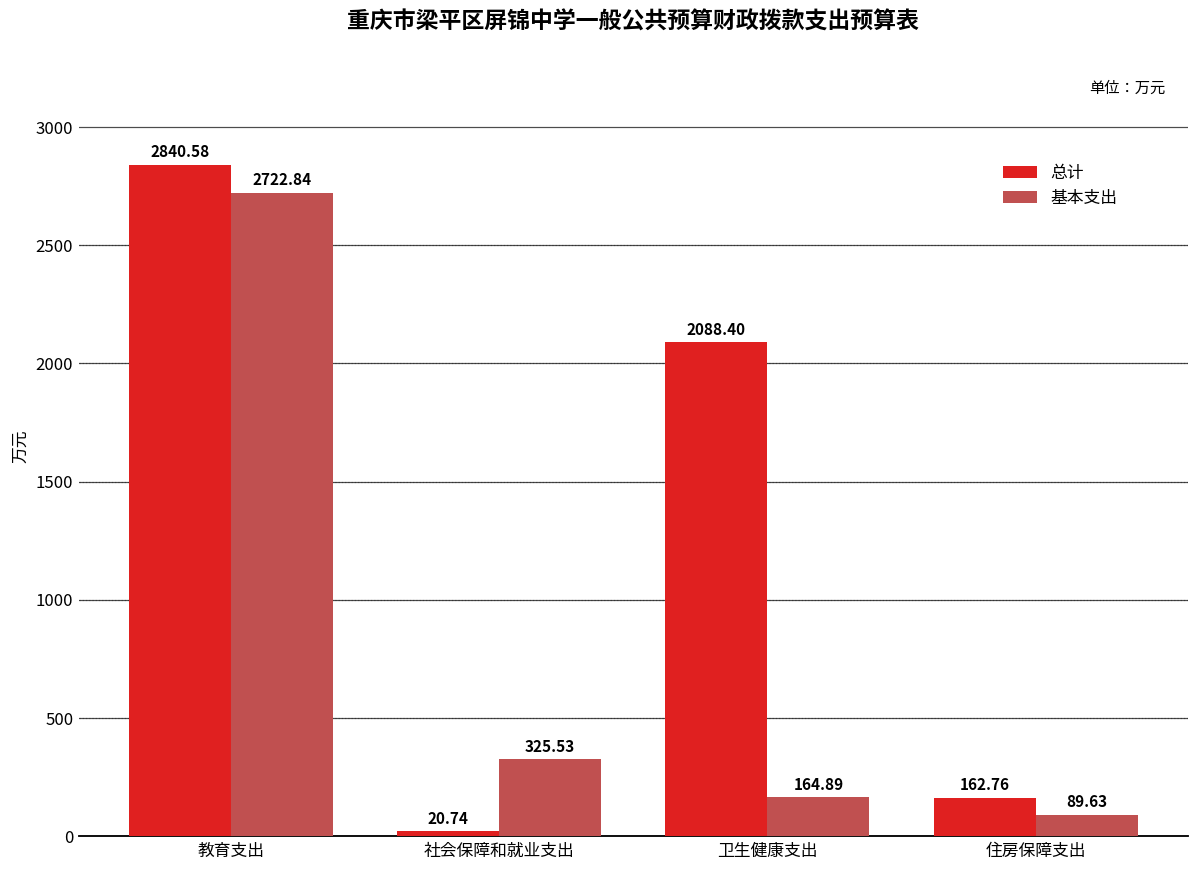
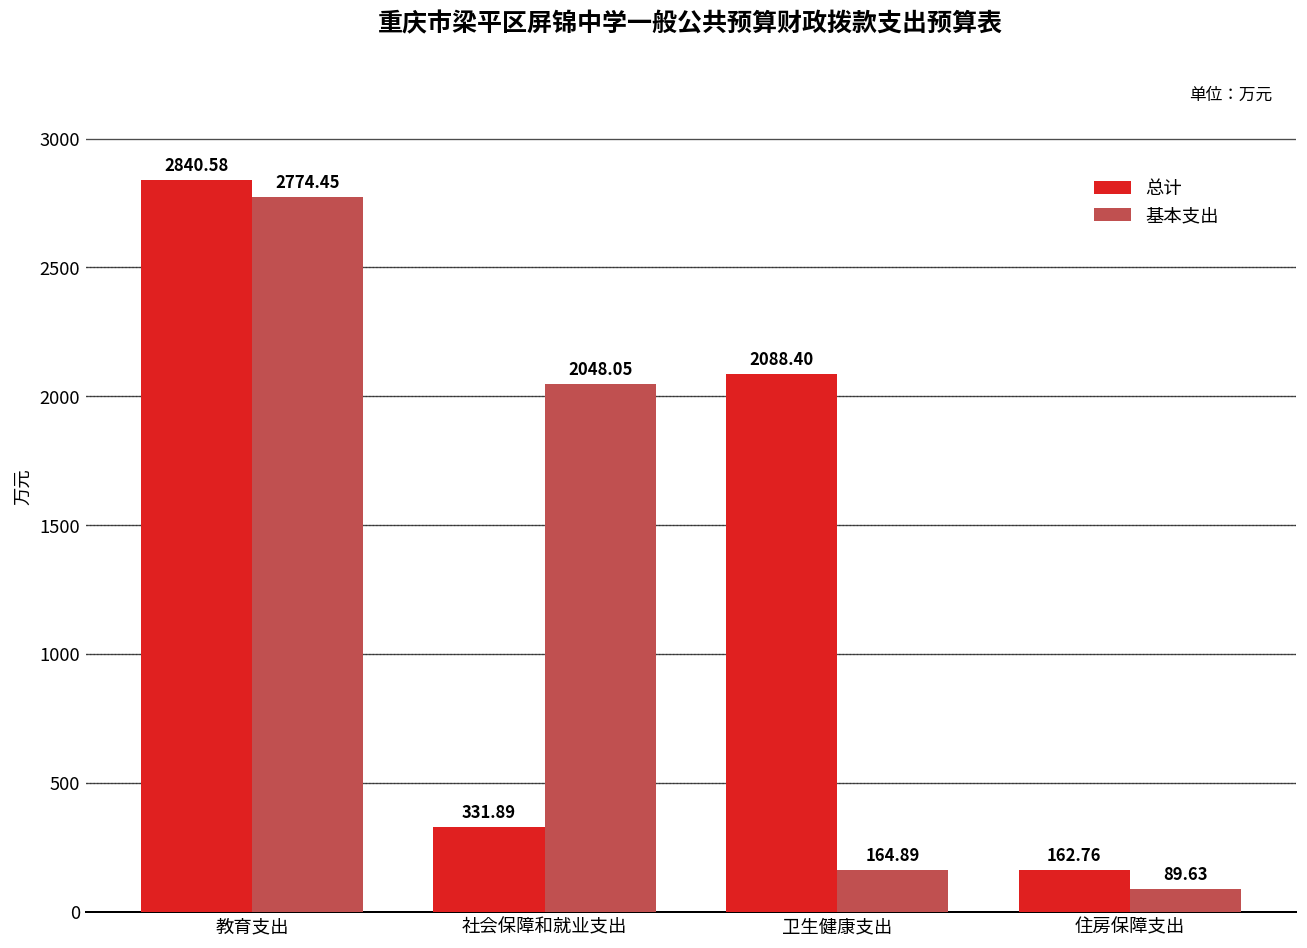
  {
    "总计": {
      "教育支出": 2840.58,
-     "社会保障和就业支出": 20.74,
+     "社会保障和就业支出": 331.89,
      "卫生健康支出": 2088.40,
      "住房保障支出": 162.76
    },
    "基本支出": {
-     "教育支出": 2722.84,
-     "社会保障和就业支出": 325.53,
+     "教育支出": 2774.45,
+     "社会保障和就业支出": 2048.05,
      "卫生健康支出": 164.89,
      "住房保障支出": 89.63
    }
  }
